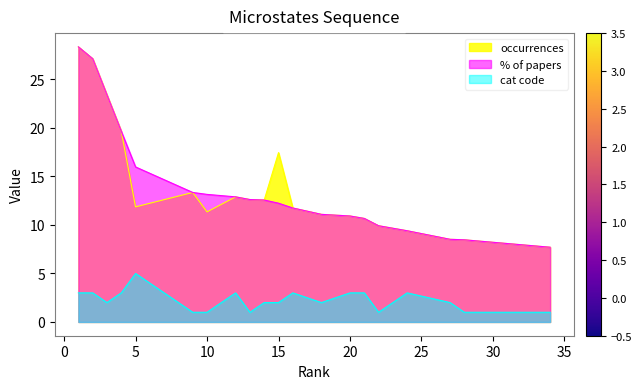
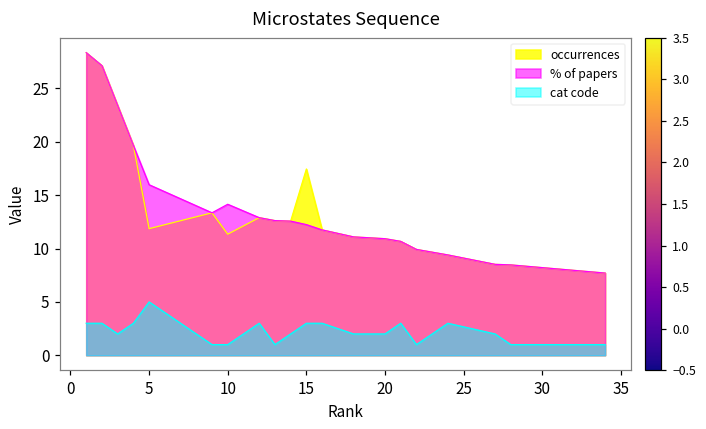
  {
    "occurrences": {
      "5": 12,
      "10": 11,
      "15": 17
    },
    "% of papers": {
      "5": 16,
-     "10": 13,
+     "10": 14,
      "15": 12
    },
    "cat code": {
      "5": 5,
      "10": 1,
-     "15": 2,
-     "20": 3
+     "15": 3,
+     "20": 2
    }
  }
